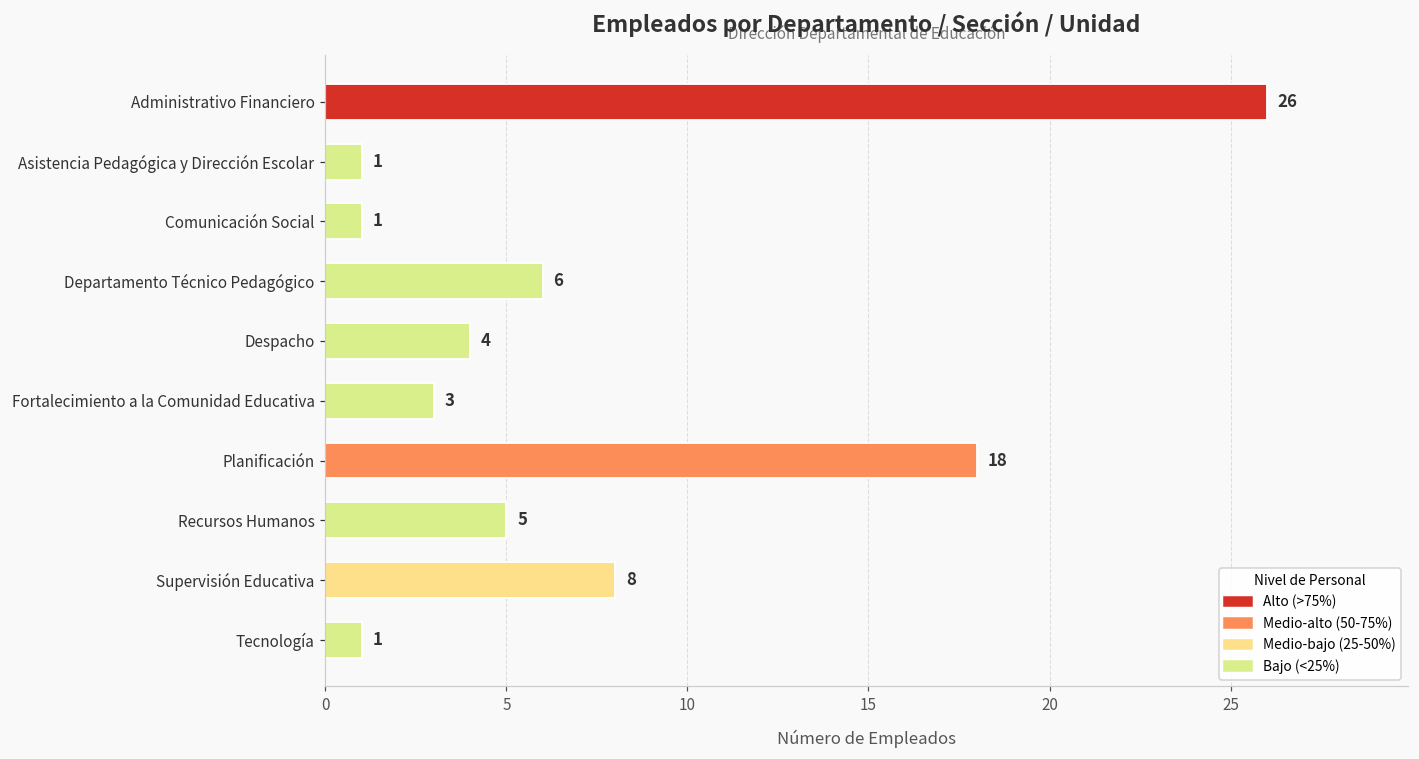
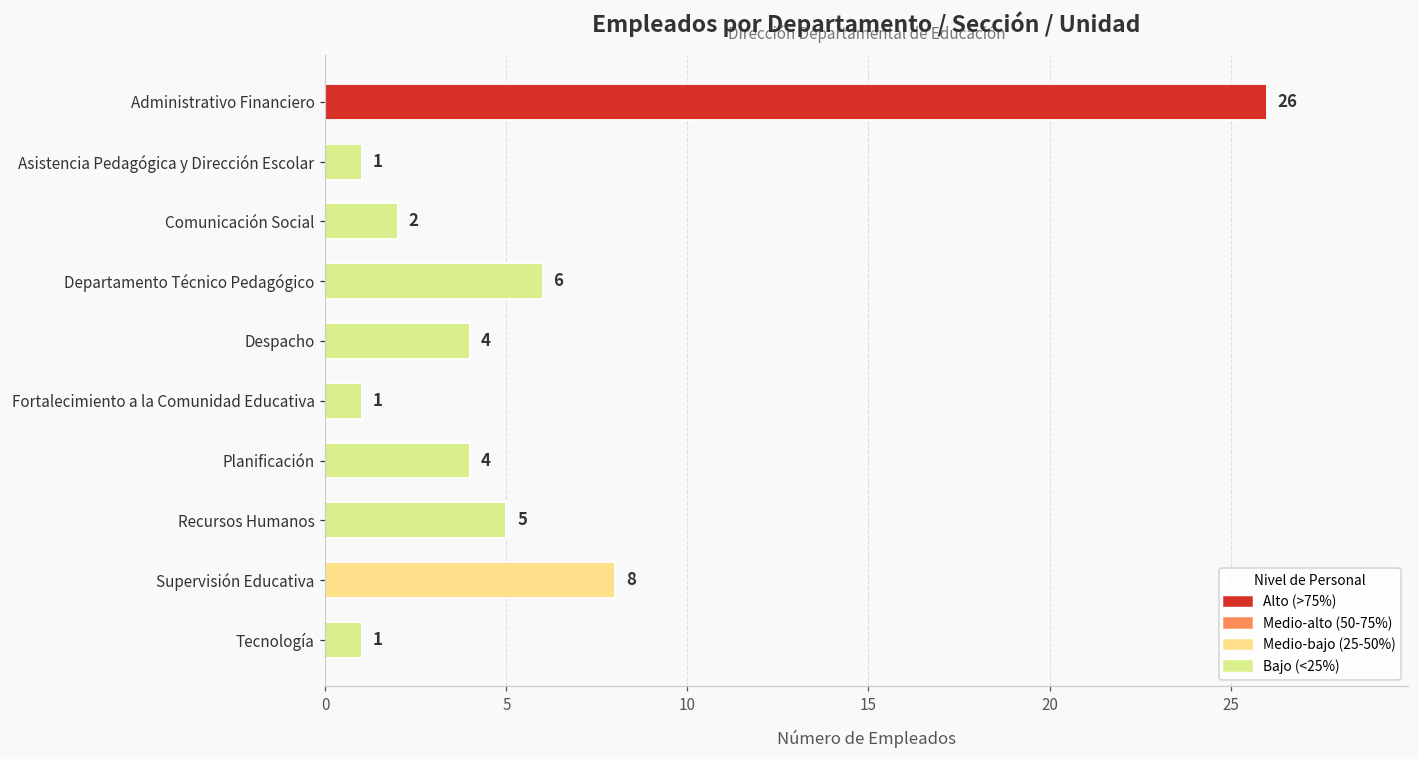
  {
    "Administrativo Financiero": 26,
    "Asistencia Pedagógica y Dirección Escolar": 1,
-   "Comunicación Social": 1,
+   "Comunicación Social": 2,
    "Departamento Técnico Pedagógico": 6,
    "Despacho": 4,
-   "Fortalecimiento a la Comunidad Educativa": 3,
-   "Planificación": 18,
+   "Fortalecimiento a la Comunidad Educativa": 1,
+   "Planificación": 4,
    "Recursos Humanos": 5,
    "Supervisión Educativa": 8,
    "Tecnología": 1
  }
